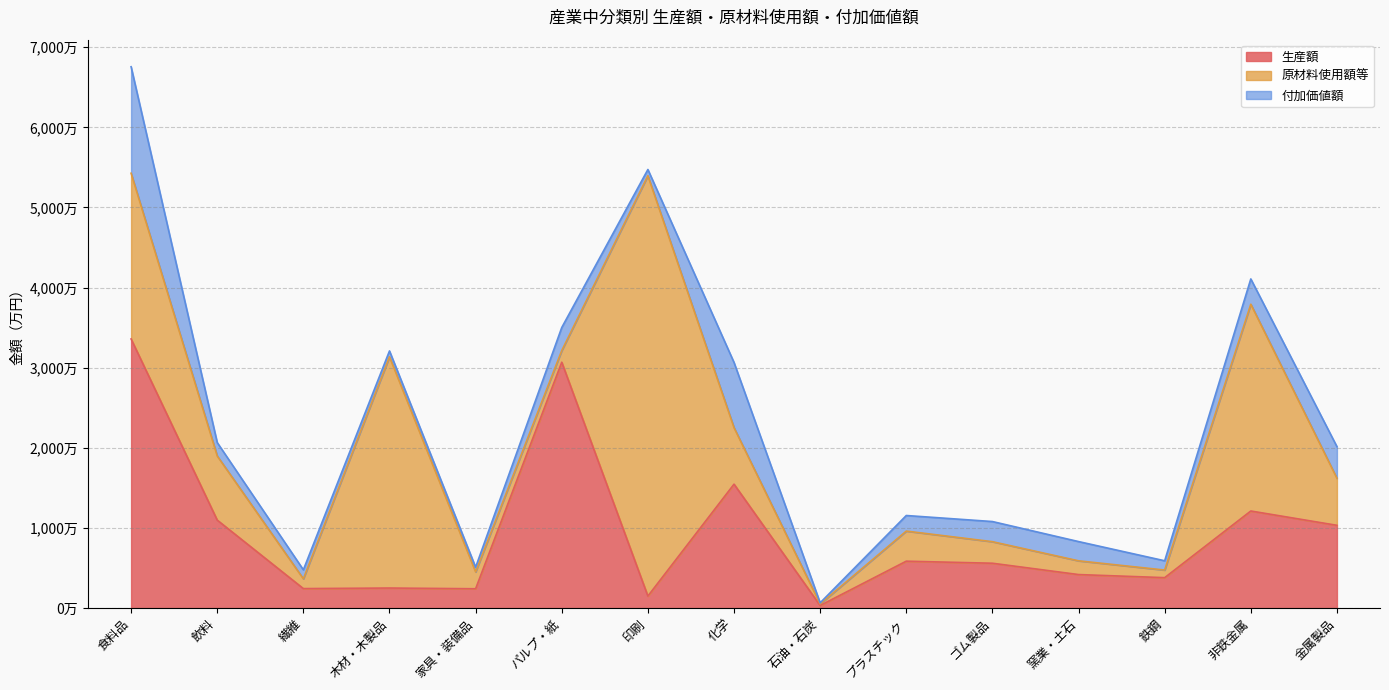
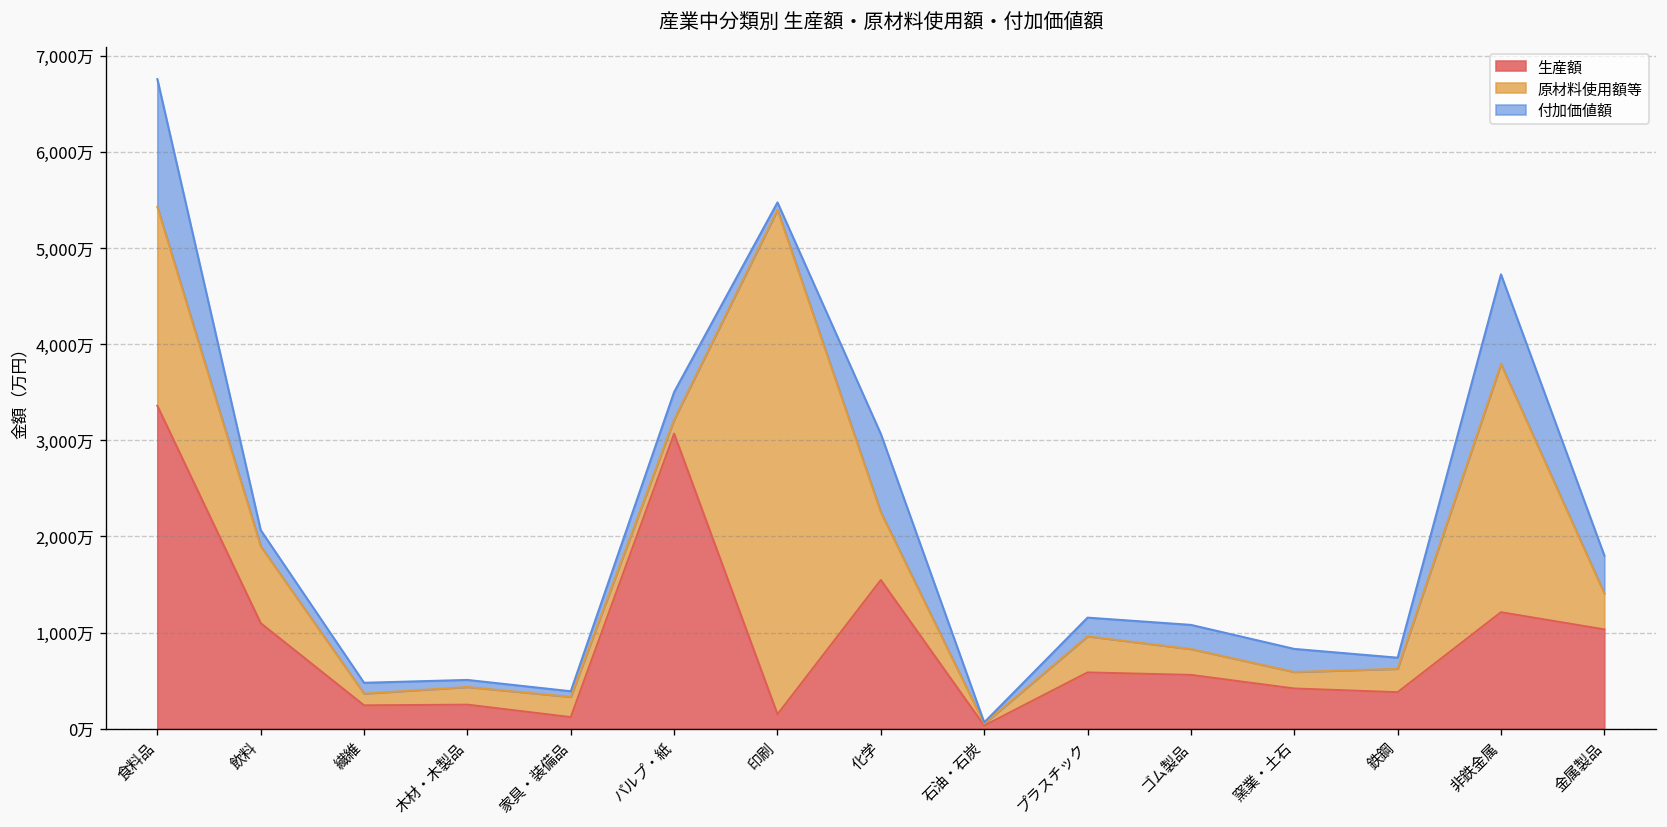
  {
    "生産額": {
      "食料品": "3,400万",
      "飲料": "1,100万",
      "繊維": "200万",
      "木材・木製品": "200万",
-     "家具・装備品": "200万",
+     "家具・装備品": "100万",
      "パルプ・紙": "3,100万",
      "印刷": "100万",
      "化学": "1,500万",
      "プラスチック": "600万",
      "ゴム製品": "600万",
      "窯業・土石": "400万",
      "鉄鋼": "400万",
      "非鉄金属": "1,200万",
      "金属製品": "1,000万"
    },
    "原材料使用額等": {
      "食料品": "2,100万",
      "飲料": "800万",
      "繊維": "100万",
-     "木材・木製品": "2,900万",
+     "木材・木製品": "200万",
      "家具・装備品": "200万",
      "パルプ・紙": "100万",
      "印刷": "5,200万",
      "化学": "700万",
      "プラスチック": "400万",
      "ゴム製品": "300万",
      "窯業・土石": "200万",
-     "鉄鋼": "100万",
+     "鉄鋼": "200万",
      "非鉄金属": "2,600万",
-     "金属製品": "600万"
+     "金属製品": "400万"
    },
    "付加価値額": {
      "食料品": "1,300万",
      "飲料": "200万",
      "繊維": "100万",
      "木材・木製品": "100万",
      "家具・装備品": "100万",
      "パルプ・紙": "300万",
      "印刷": "100万",
      "化学": "800万",
      "プラスチック": "200万",
      "ゴム製品": "300万",
      "窯業・土石": "200万",
      "鉄鋼": "100万",
-     "非鉄金属": "300万",
+     "非鉄金属": "900万",
      "金属製品": "400万"
    }
  }
